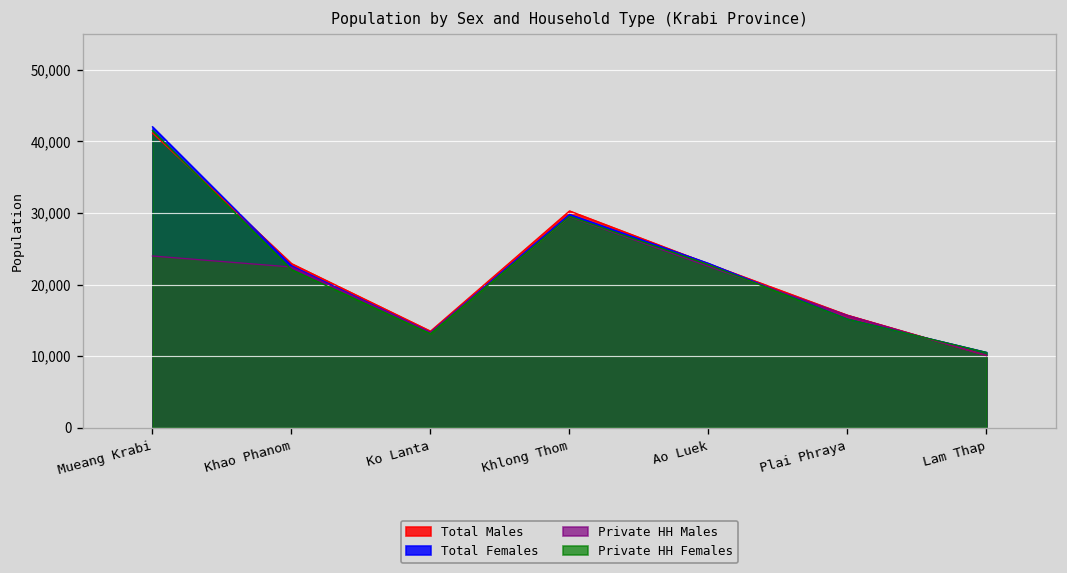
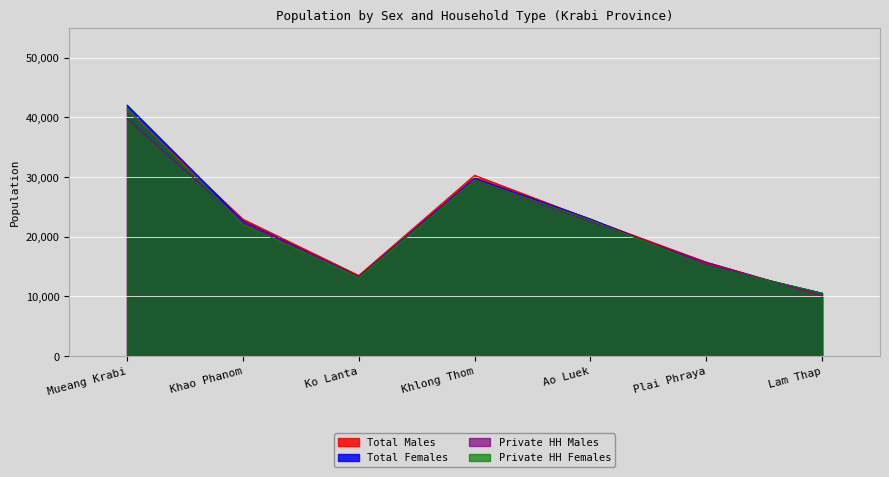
  {
    "Total Males": {
      "Khlong Thom": "30,000"
    },
    "Total Females": {
      "Mueang Krabi": "42,000"
    },
    "Private HH Males": {
-     "Mueang Krabi": "24,000"
+     "Mueang Krabi": "40,000"
    }
  }
